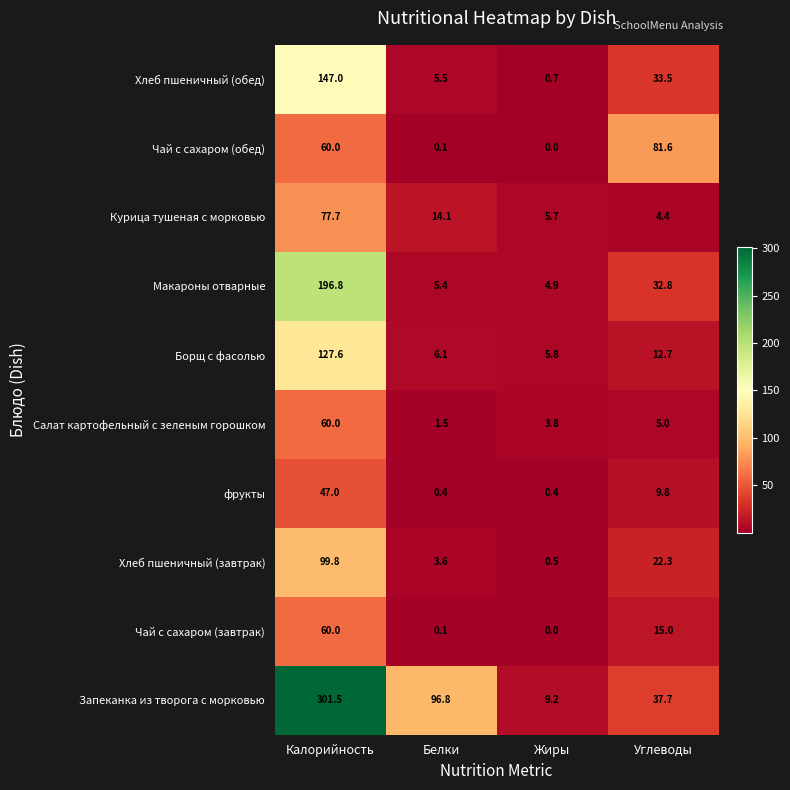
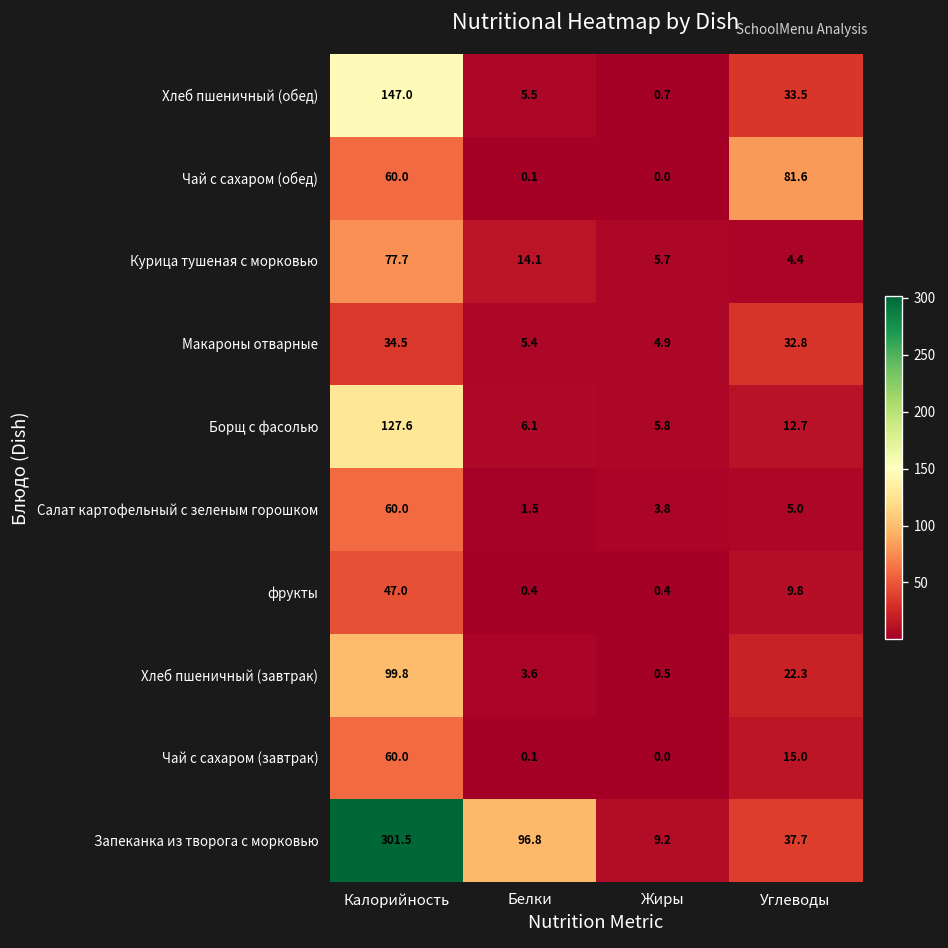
  {
    "Хлеб пшеничный (обед)": {
      "Калорийность": 147.0,
      "Белки": 5.5,
      "Жиры": 0.7,
      "Углеводы": 33.5
    },
    "Чай с сахаром (обед)": {
      "Калорийность": 60.0,
      "Белки": 0.1,
      "Жиры": 0.0,
      "Углеводы": 81.6
    },
    "Курица тушеная с морковью": {
      "Калорийность": 77.7,
      "Белки": 14.1,
      "Жиры": 5.7,
      "Углеводы": 4.4
    },
    "Макароны отварные": {
-     "Калорийность": 196.8,
+     "Калорийность": 34.5,
      "Белки": 5.4,
      "Жиры": 4.9,
      "Углеводы": 32.8
    },
    "Борщ с фасолью": {
      "Калорийность": 127.6,
      "Белки": 6.1,
      "Жиры": 5.8,
      "Углеводы": 12.7
    },
    "Салат картофельный с зеленым горошком": {
      "Калорийность": 60.0,
      "Белки": 1.5,
      "Жиры": 3.8,
      "Углеводы": 5.0
    },
    "фрукты": {
      "Калорийность": 47.0,
      "Белки": 0.4,
      "Жиры": 0.4,
      "Углеводы": 9.8
    },
    "Хлеб пшеничный (завтрак)": {
      "Калорийность": 99.8,
      "Белки": 3.6,
      "Жиры": 0.5,
      "Углеводы": 22.3
    },
    "Чай с сахаром (завтрак)": {
      "Калорийность": 60.0,
      "Белки": 0.1,
      "Жиры": 0.0,
      "Углеводы": 15.0
    },
    "Запеканка из творога с морковью": {
      "Калорийность": 301.5,
      "Белки": 96.8,
      "Жиры": 9.2,
      "Углеводы": 37.7
    }
  }
